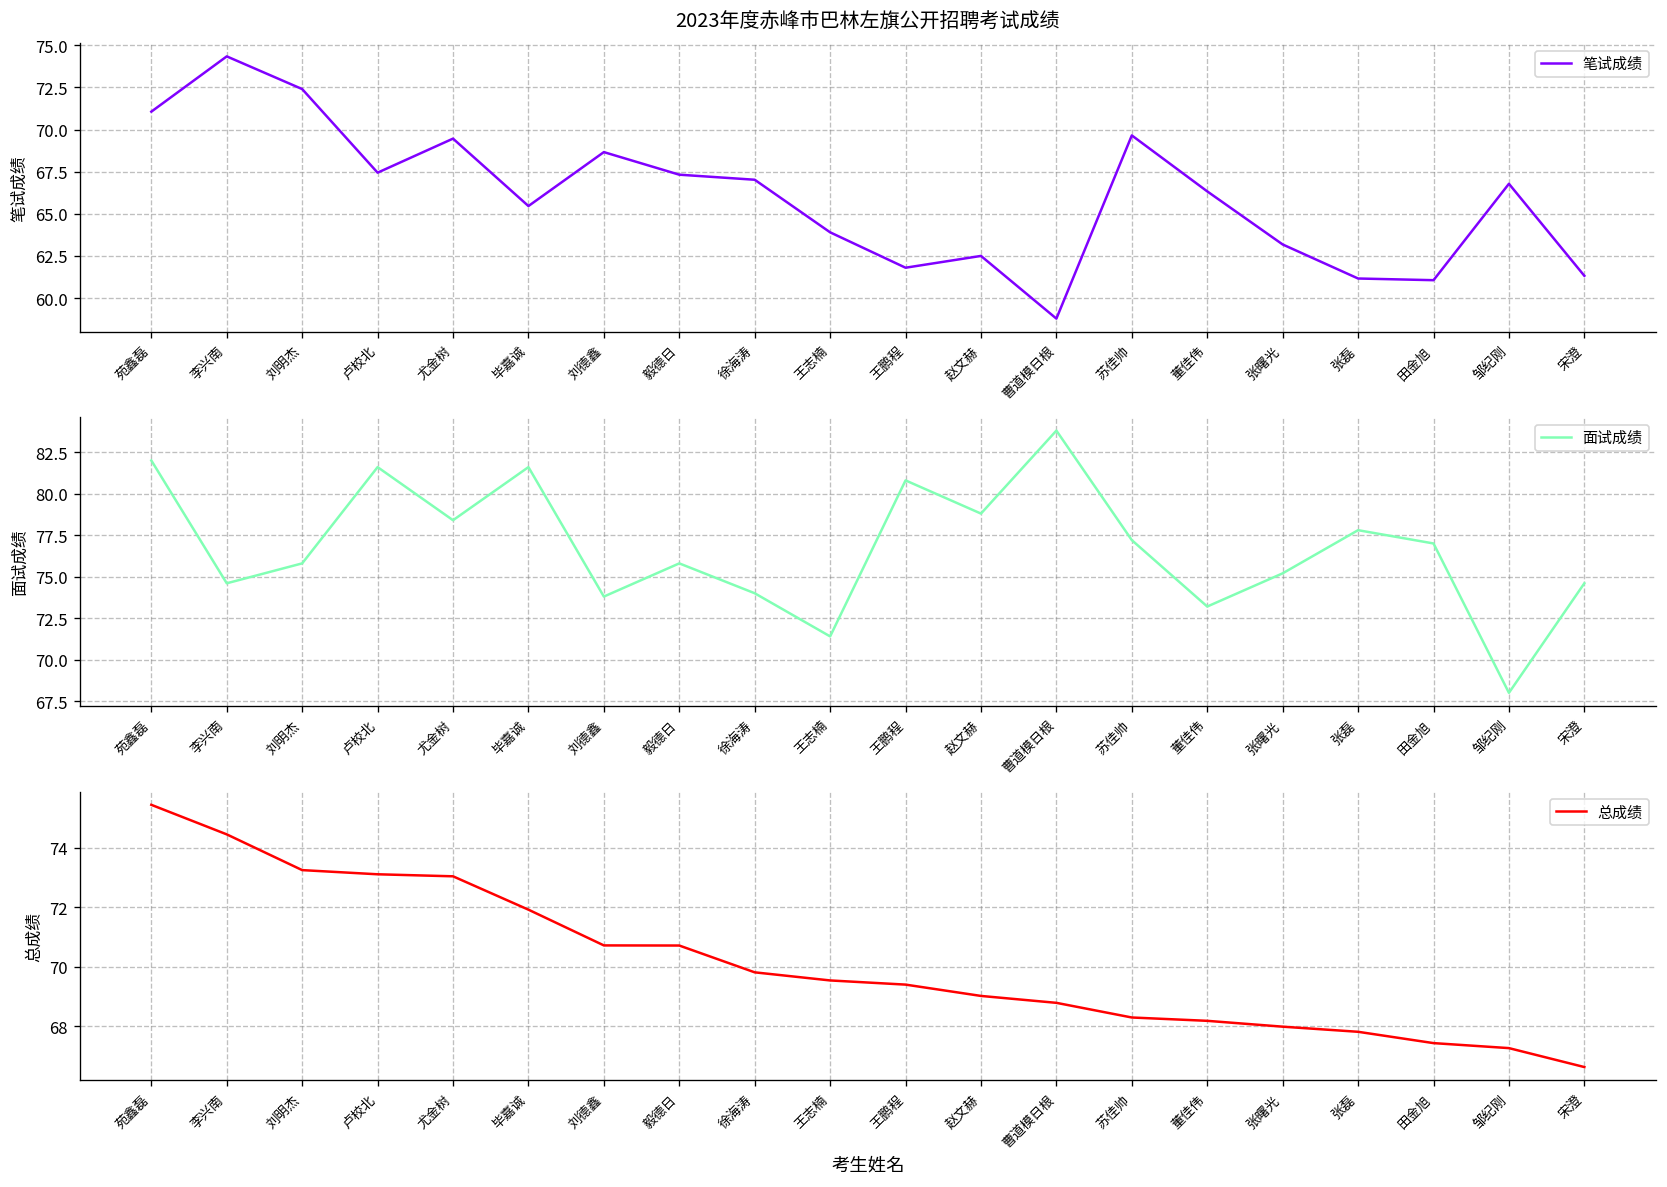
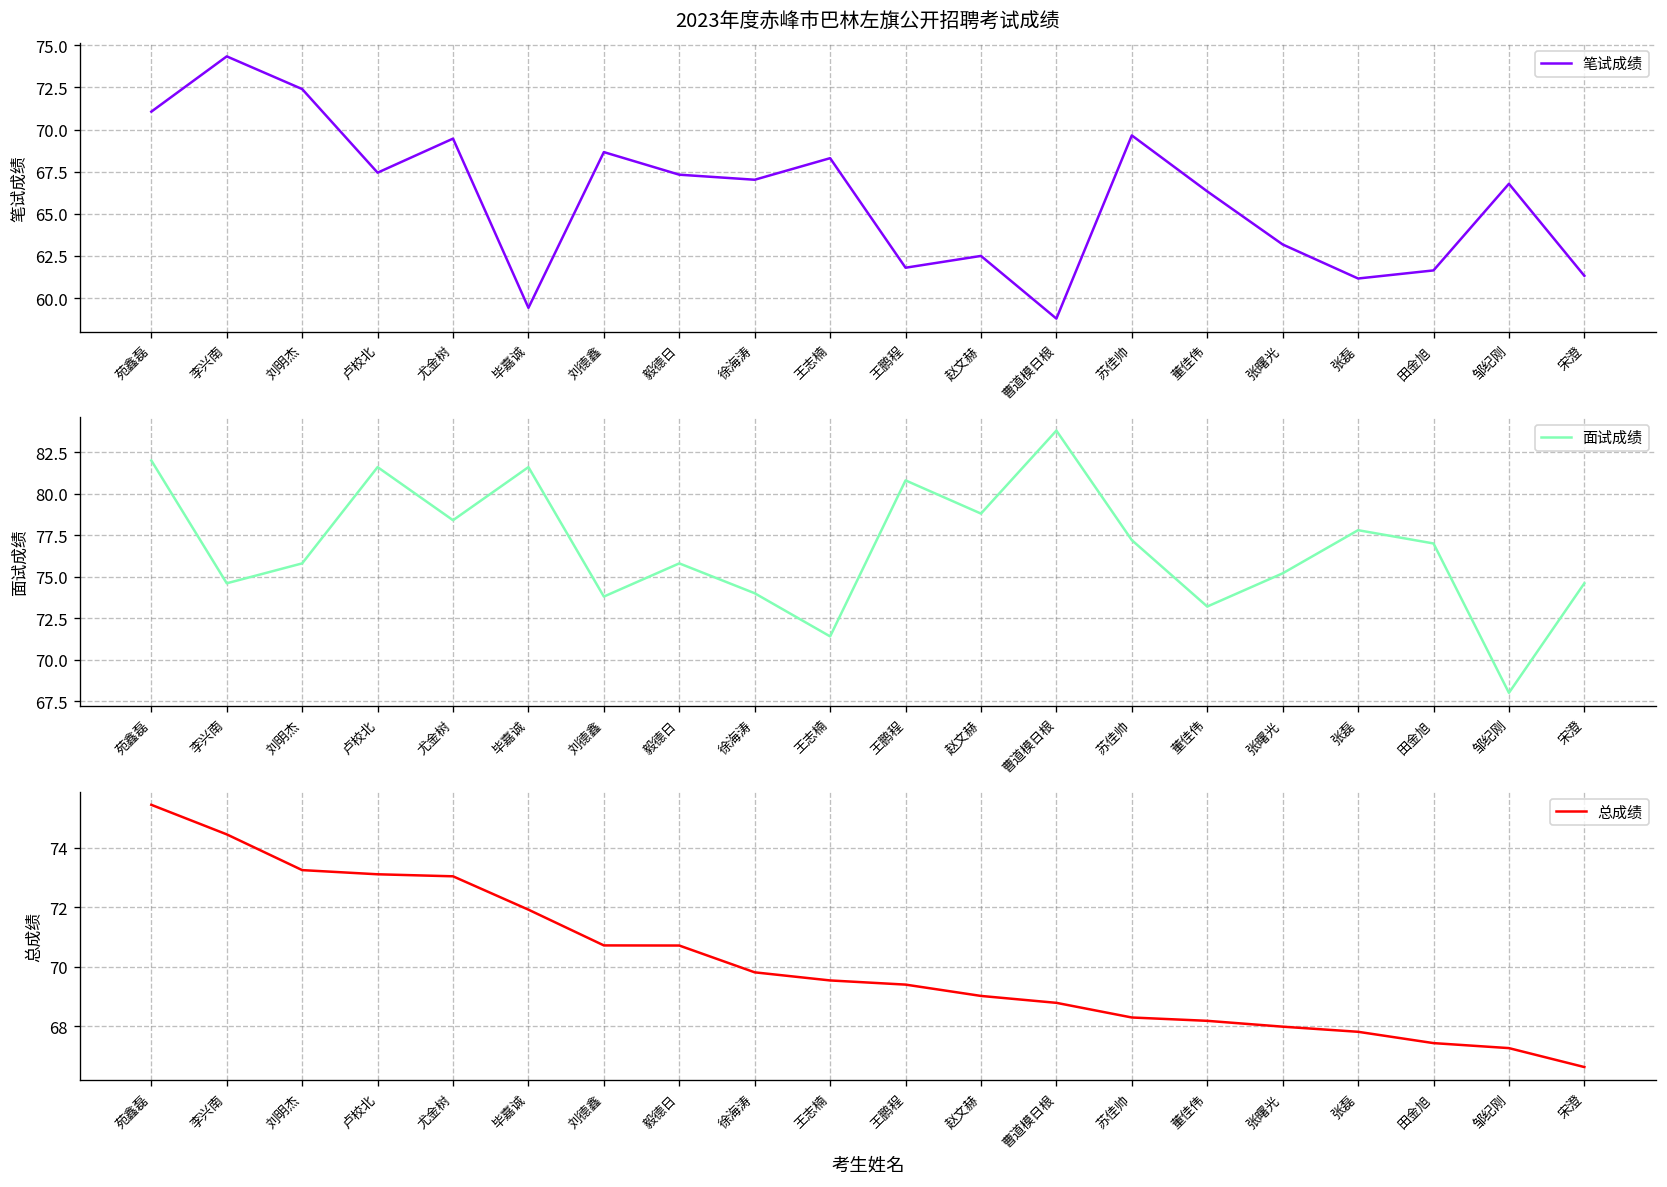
  {
    "2023年度赤峰市巴林左旗公开招聘考试成绩": {
      "苑鑫磊": 71.1,
      "李兴南": 74.3,
      "刘明杰": 72.4,
      "卢校北": 67.4,
      "尤金树": 69.5,
-     "毕嘉诚": 65.5,
+     "毕嘉诚": 59.4,
      "刘德鑫": 68.7,
      "毅德日": 67.3,
      "徐海涛": 67.0,
-     "王志楠": 63.9,
+     "王志楠": 68.3,
      "王鹏程": 61.8,
      "赵文赫": 62.5,
      "曹道模日根": 58.8,
      "苏佳帅": 69.7,
      "董佳伟": 66.3,
      "张曙光": 63.2,
      "张磊": 61.2,
-     "田金旭": 61.1,
+     "田金旭": 61.6,
      "邹纪刚": 66.8,
      "宋澄": 61.3
    }
  }
